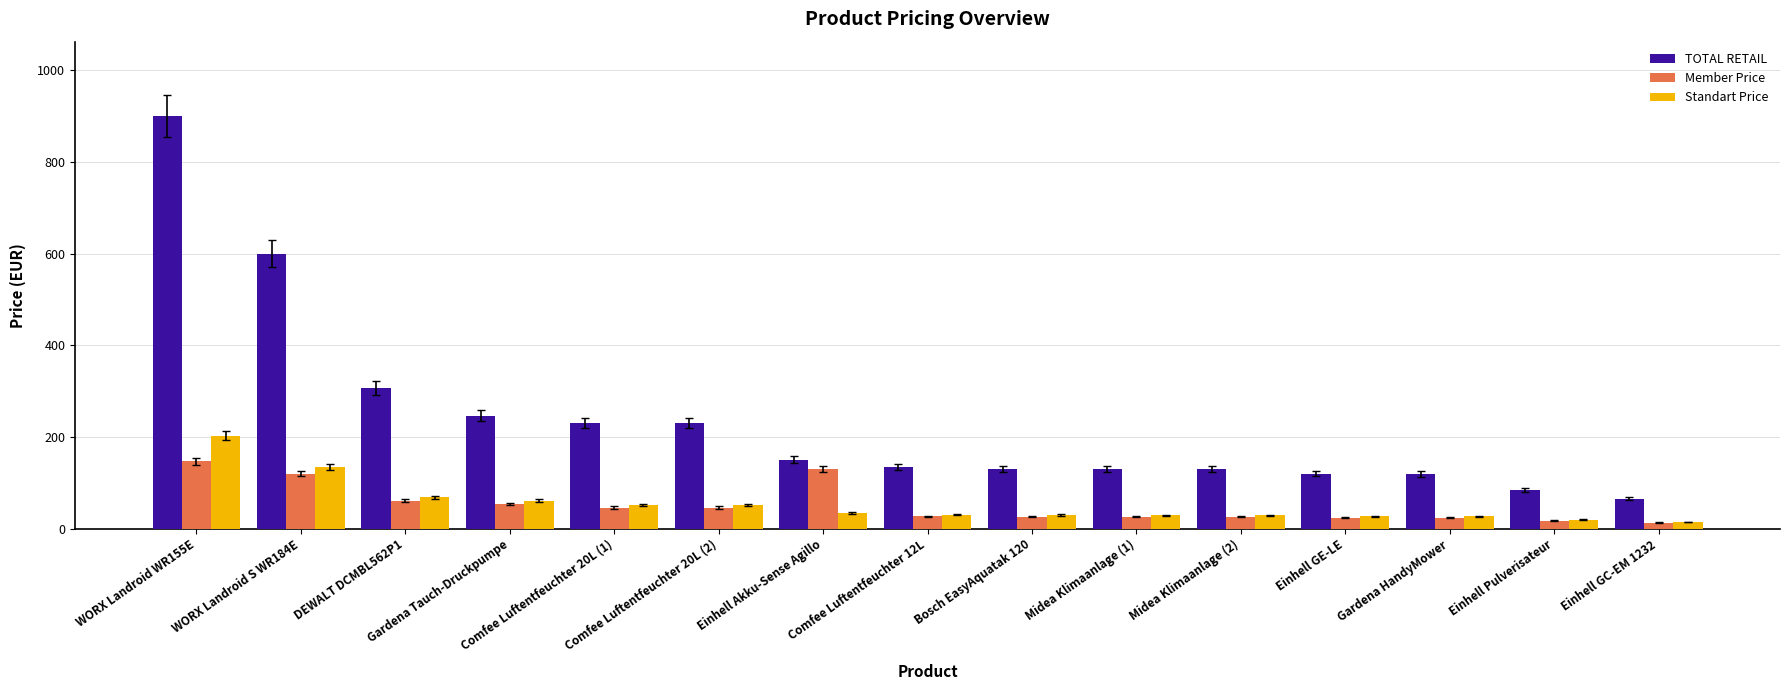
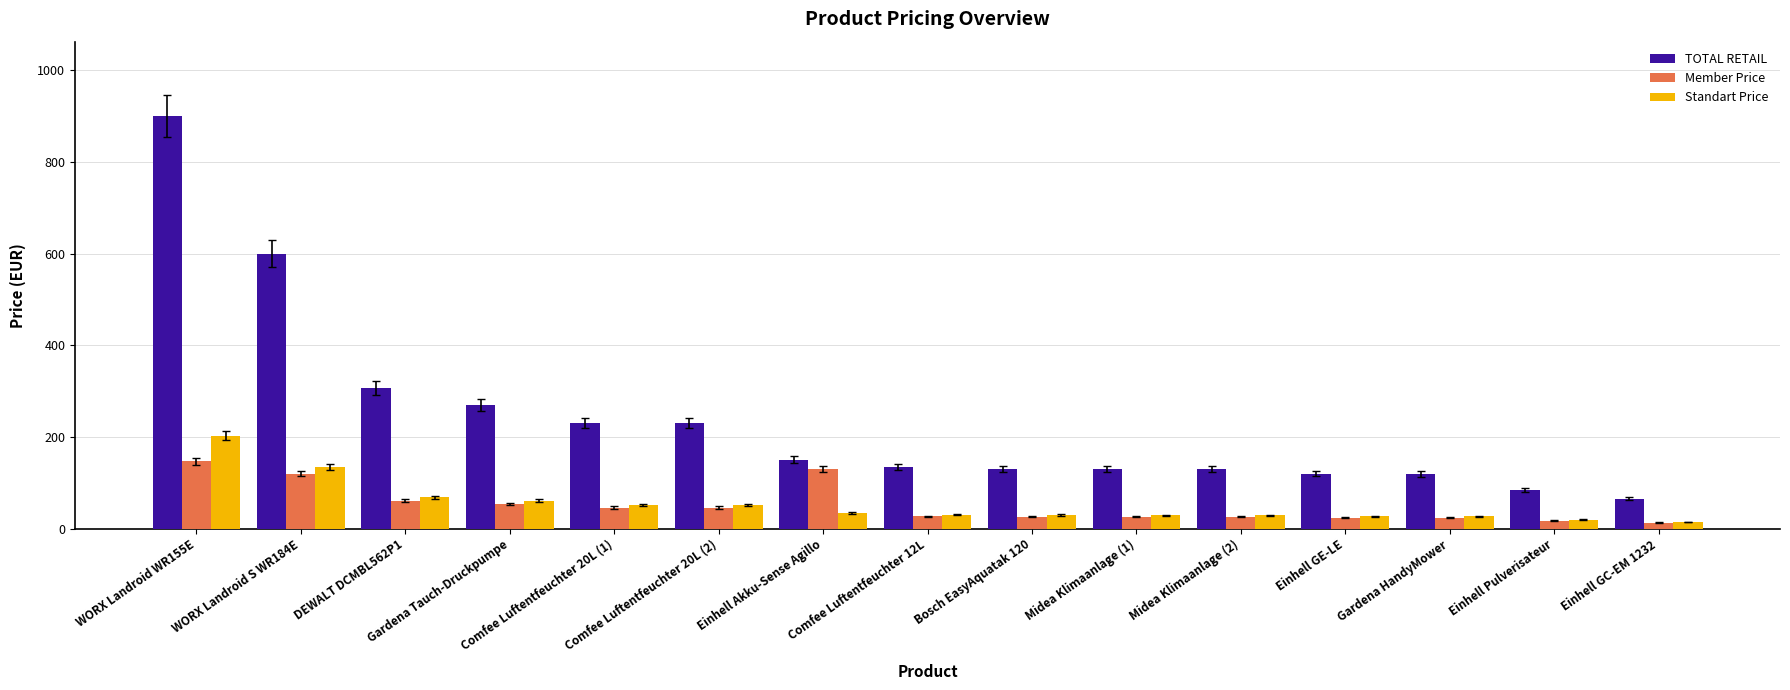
  {
    "TOTAL RETAIL": {
      "WORX Landroid WR155E": 900,
      "WORX Landroid S WR184E": 600,
      "DEWALT DCMBL562P1": 310,
-     "Gardena Tauch-Druckpumpe": 250,
+     "Gardena Tauch-Druckpumpe": 270,
      "Comfee Luftentfeuchter 20L (1)": 230,
      "Comfee Luftentfeuchter 20L (2)": 230,
      "Einhell Akku-Sense Agillo": 150,
      "Comfee Luftentfeuchter 12L": 130,
      "Bosch EasyAquatak 120": 130,
      "Midea Klimaanlage (1)": 130,
      "Midea Klimaanlage (2)": 130,
      "Einhell GE-LE": 120,
      "Gardena HandyMower": 120,
      "Einhell Pulverisateur": 80,
      "Einhell GC-EM 1232": 60
    },
    "Member Price": {
      "WORX Landroid WR155E": 150,
      "WORX Landroid S WR184E": 120,
      "DEWALT DCMBL562P1": 60,
      "Gardena Tauch-Druckpumpe": 50,
      "Comfee Luftentfeuchter 20L (1)": 50,
      "Comfee Luftentfeuchter 20L (2)": 50,
      "Einhell Akku-Sense Agillo": 130,
      "Comfee Luftentfeuchter 12L": 30,
      "Bosch EasyAquatak 120": 30,
      "Midea Klimaanlage (1)": 30,
      "Midea Klimaanlage (2)": 30,
      "Einhell GE-LE": 20,
      "Gardena HandyMower": 20,
      "Einhell Pulverisateur": 20,
      "Einhell GC-EM 1232": 10
    },
    "Standart Price": {
      "WORX Landroid WR155E": 200,
      "WORX Landroid S WR184E": 130,
      "DEWALT DCMBL562P1": 70,
      "Gardena Tauch-Druckpumpe": 60,
      "Comfee Luftentfeuchter 20L (1)": 50,
      "Comfee Luftentfeuchter 20L (2)": 50,
      "Einhell Akku-Sense Agillo": 30,
      "Comfee Luftentfeuchter 12L": 30,
      "Bosch EasyAquatak 120": 30,
      "Midea Klimaanlage (1)": 30,
      "Midea Klimaanlage (2)": 30,
      "Einhell GE-LE": 30,
      "Gardena HandyMower": 30,
      "Einhell Pulverisateur": 20,
      "Einhell GC-EM 1232": 10
    }
  }
